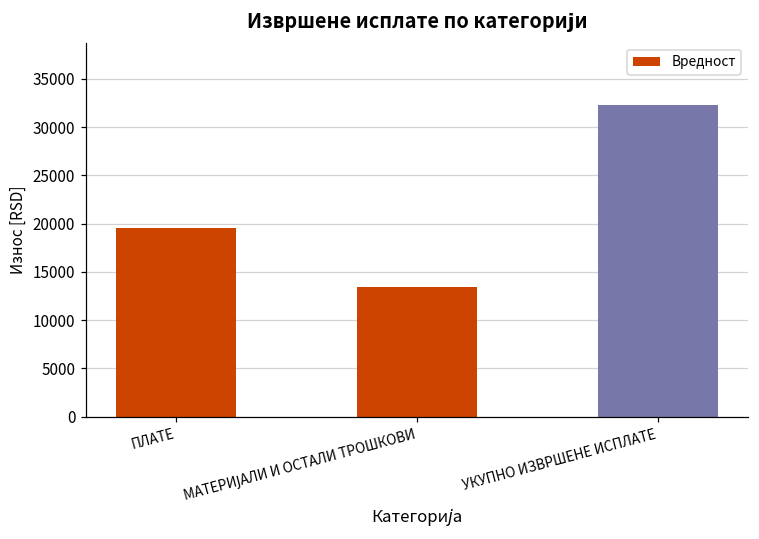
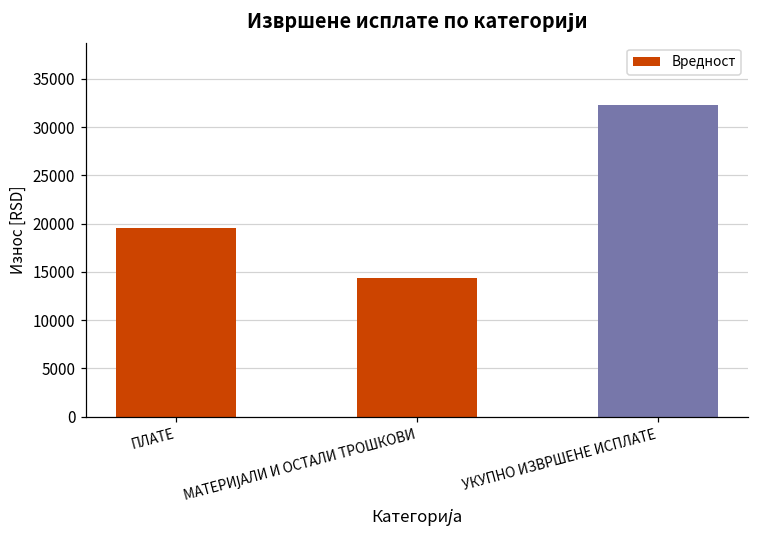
  {
    "ПЛАТЕ": 20000,
-   "МАТЕРИЈАЛИ И ОСТАЛИ ТРОШКОВИ": 13000,
+   "МАТЕРИЈАЛИ И ОСТАЛИ ТРОШКОВИ": 14000,
    "УКУПНО ИЗВРШЕНЕ ИСПЛАТЕ": 32000
  }
